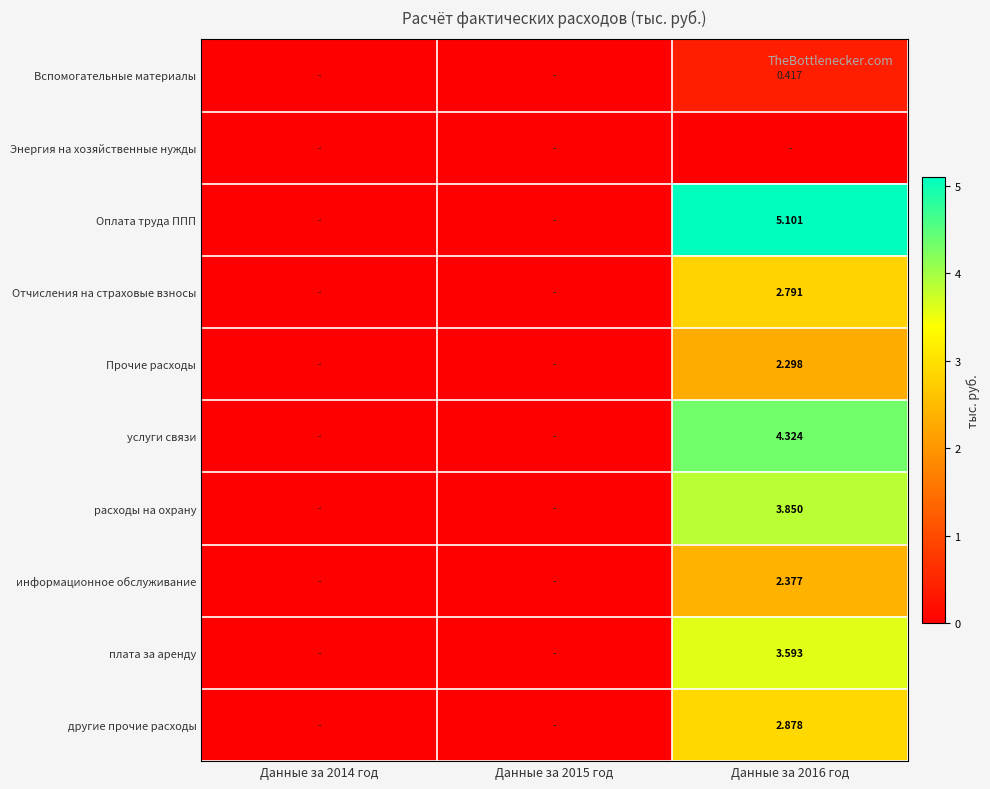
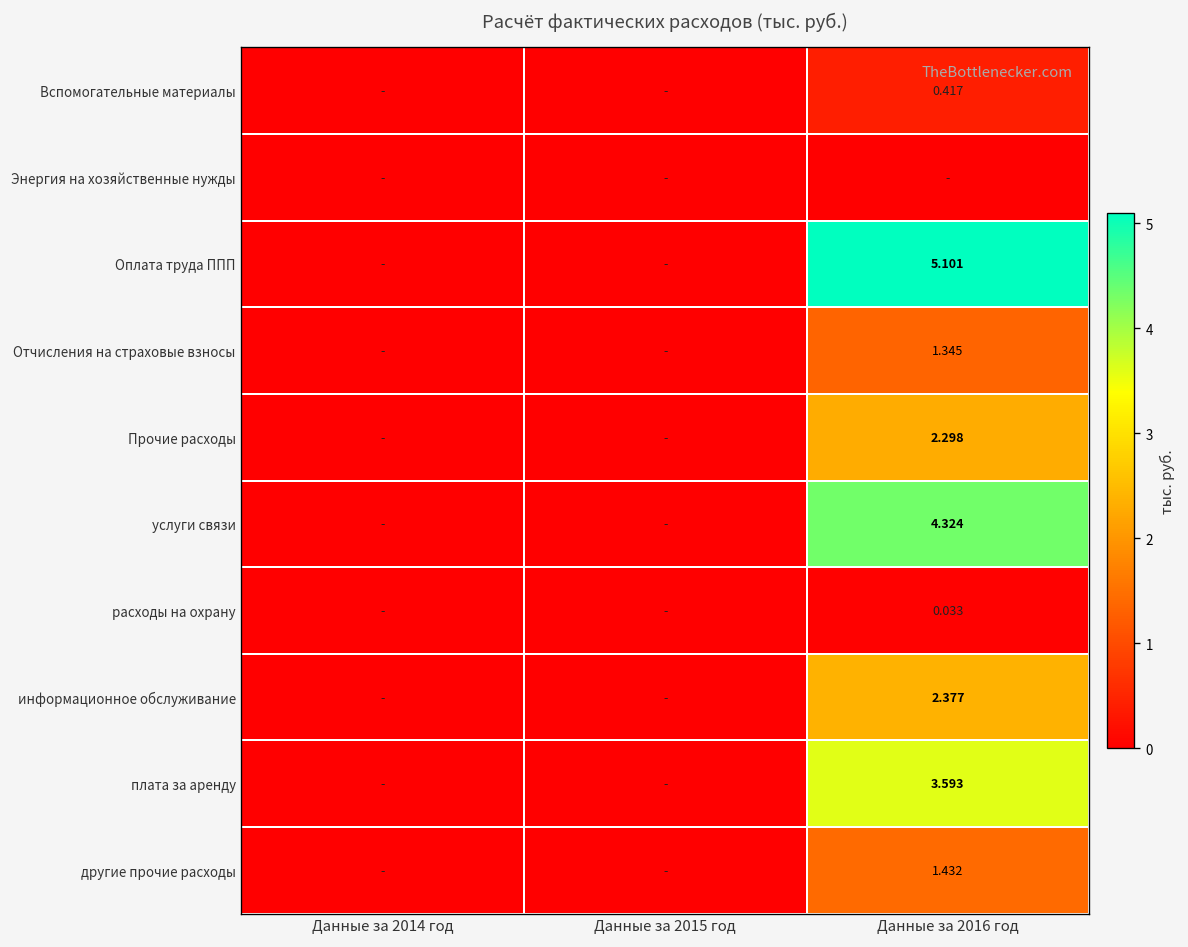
  {
    "Оплата труда ППП": {
      "Данные за 2016 год": 5.101
    },
    "Отчисления на страховые взносы": {
-     "Данные за 2016 год": 2.791
+     "Данные за 2016 год": 1.345
    },
    "Прочие расходы": {
      "Данные за 2016 год": 2.298
    },
    "услуги связи": {
      "Данные за 2016 год": 4.324
    },
    "расходы на охрану": {
-     "Данные за 2016 год": 3.850
+     "Данные за 2016 год": 0.033
    },
    "информационное обслуживание": {
      "Данные за 2016 год": 2.377
    },
    "плата за аренду": {
      "Данные за 2016 год": 3.593
    },
    "другие прочие расходы": {
-     "Данные за 2016 год": 2.878
+     "Данные за 2016 год": 1.432
    }
  }
